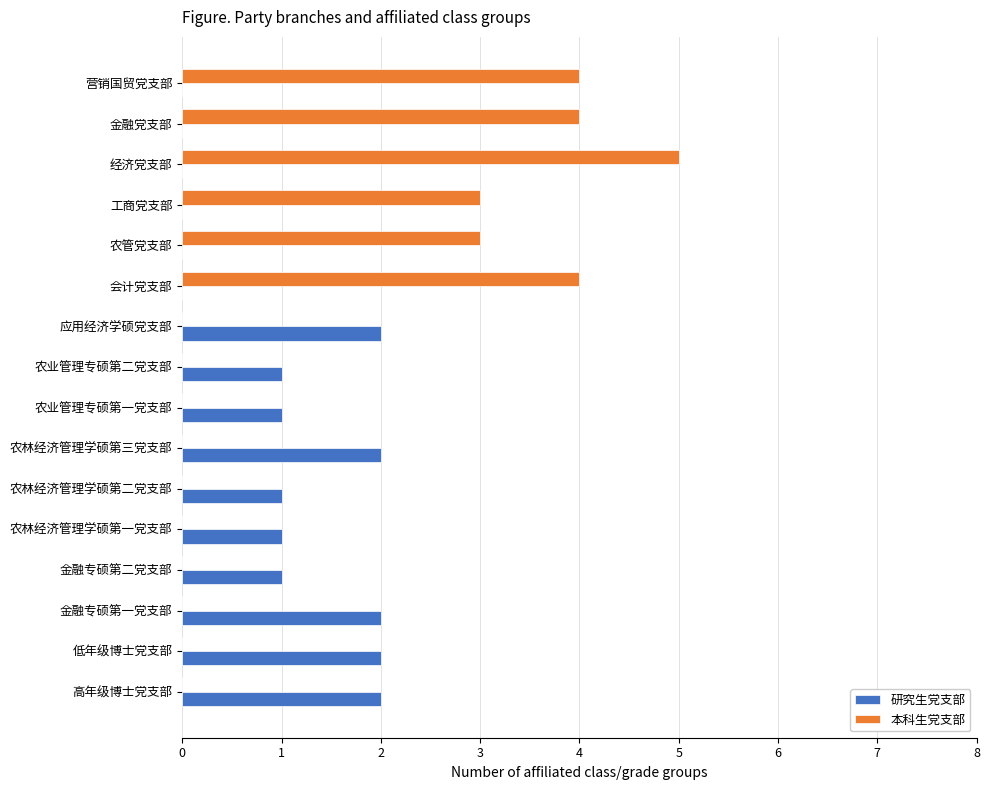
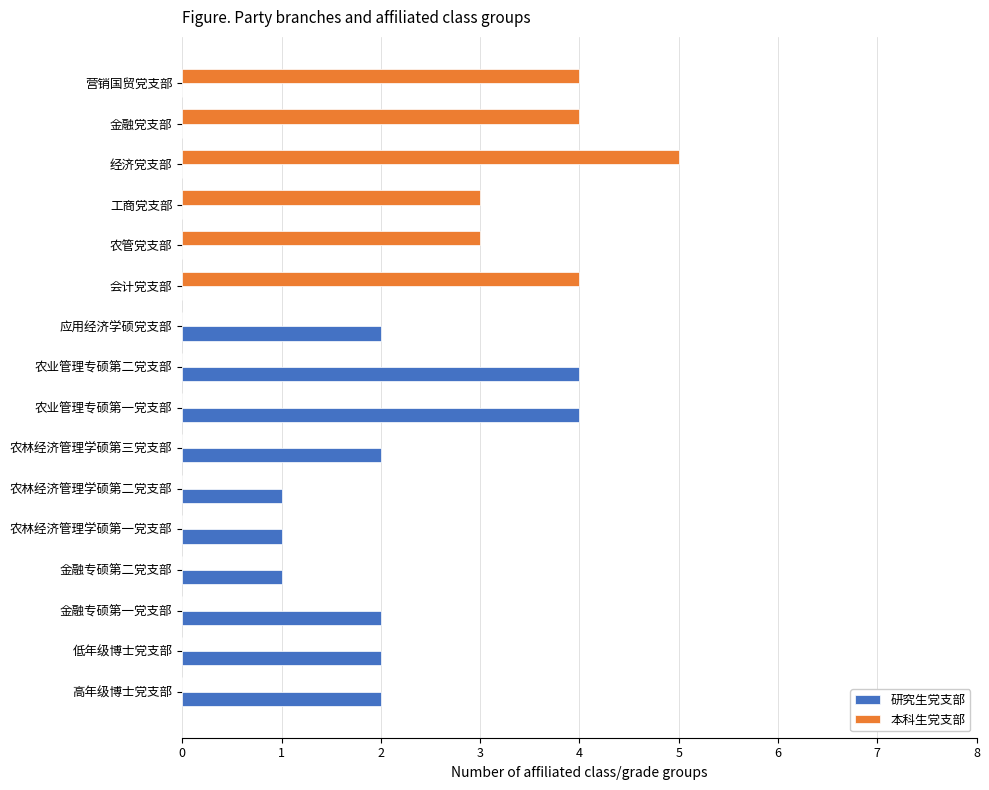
  {
    "研究生党支部": {
      "营销国贸党支部": 0,
      "金融党支部": 0,
      "经济党支部": 0,
      "工商党支部": 0,
      "农管党支部": 0,
      "会计党支部": 0,
      "应用经济学硕党支部": 2,
-     "农业管理专硕第二党支部": 1,
-     "农业管理专硕第一党支部": 1,
+     "农业管理专硕第二党支部": 4,
+     "农业管理专硕第一党支部": 4,
      "农林经济管理学硕第三党支部": 2,
      "农林经济管理学硕第二党支部": 1,
      "农林经济管理学硕第一党支部": 1,
      "金融专硕第二党支部": 1,
      "金融专硕第一党支部": 2,
      "低年级博士党支部": 2,
      "高年级博士党支部": 2
    },
    "本科生党支部": {
      "营销国贸党支部": 4,
      "金融党支部": 4,
      "经济党支部": 5,
      "工商党支部": 3,
      "农管党支部": 3,
      "会计党支部": 4,
      "应用经济学硕党支部": 0,
      "农业管理专硕第二党支部": 0,
      "农业管理专硕第一党支部": 0,
      "农林经济管理学硕第三党支部": 0,
      "农林经济管理学硕第二党支部": 0,
      "农林经济管理学硕第一党支部": 0,
      "金融专硕第二党支部": 0,
      "金融专硕第一党支部": 0,
      "低年级博士党支部": 0,
      "高年级博士党支部": 0
    }
  }
